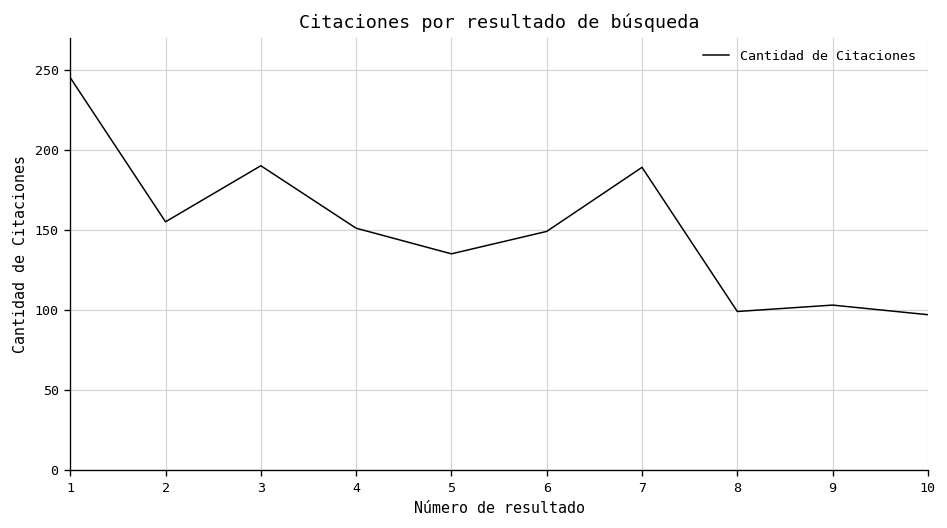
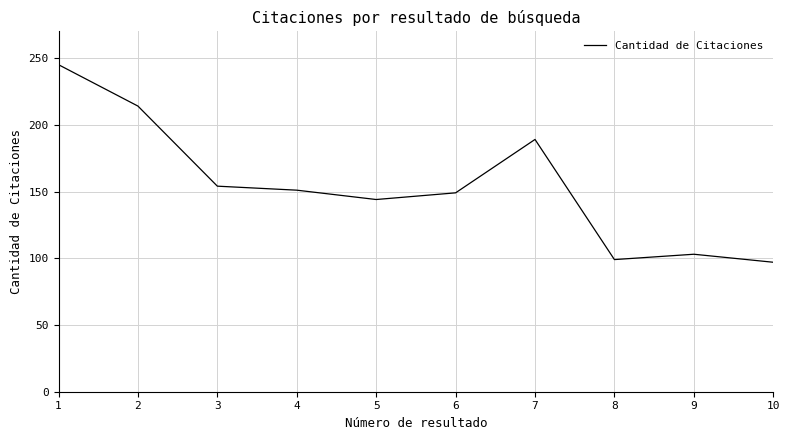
  {
    "1": 245,
-   "2": 155,
-   "3": 190,
+   "2": 214,
+   "3": 154,
    "4": 151,
-   "5": 135,
+   "5": 144,
    "6": 149,
    "7": 189,
    "8": 99,
    "9": 103,
    "10": 97
  }
